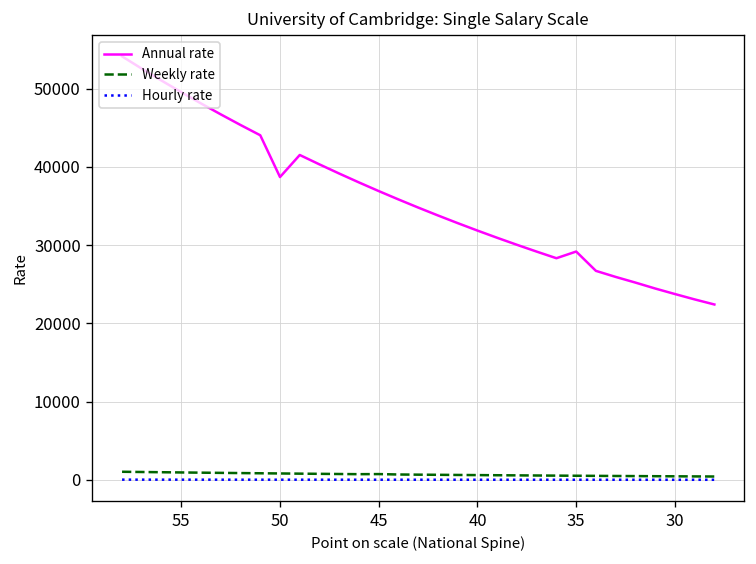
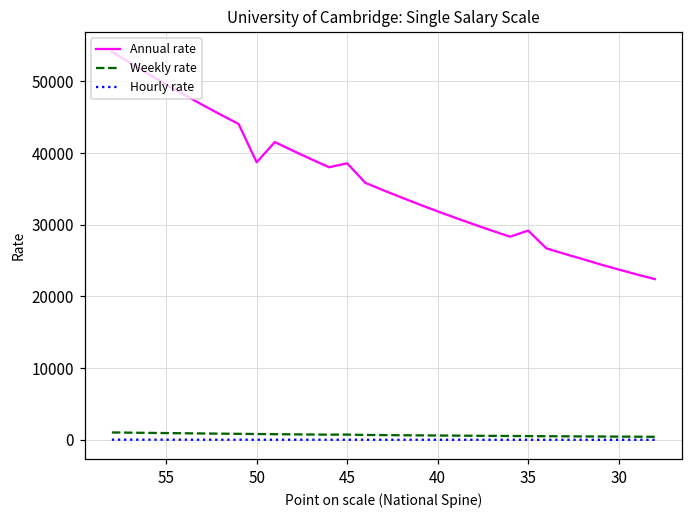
  {
    "Annual rate": {
      "50": 39000,
-     "45": 37000,
+     "45": 39000,
      "40": 32000,
      "35": 29000,
      "30": 24000
    },
    "Weekly rate": {
      "55": 1000,
      "50": 1000,
      "45": 1000,
      "40": 1000,
      "35": 1000,
      "30": 0
    },
    "Hourly rate": {
      "55": 0,
      "50": 0,
      "45": 0,
      "40": 0,
      "35": 0,
      "30": 0
    }
  }
